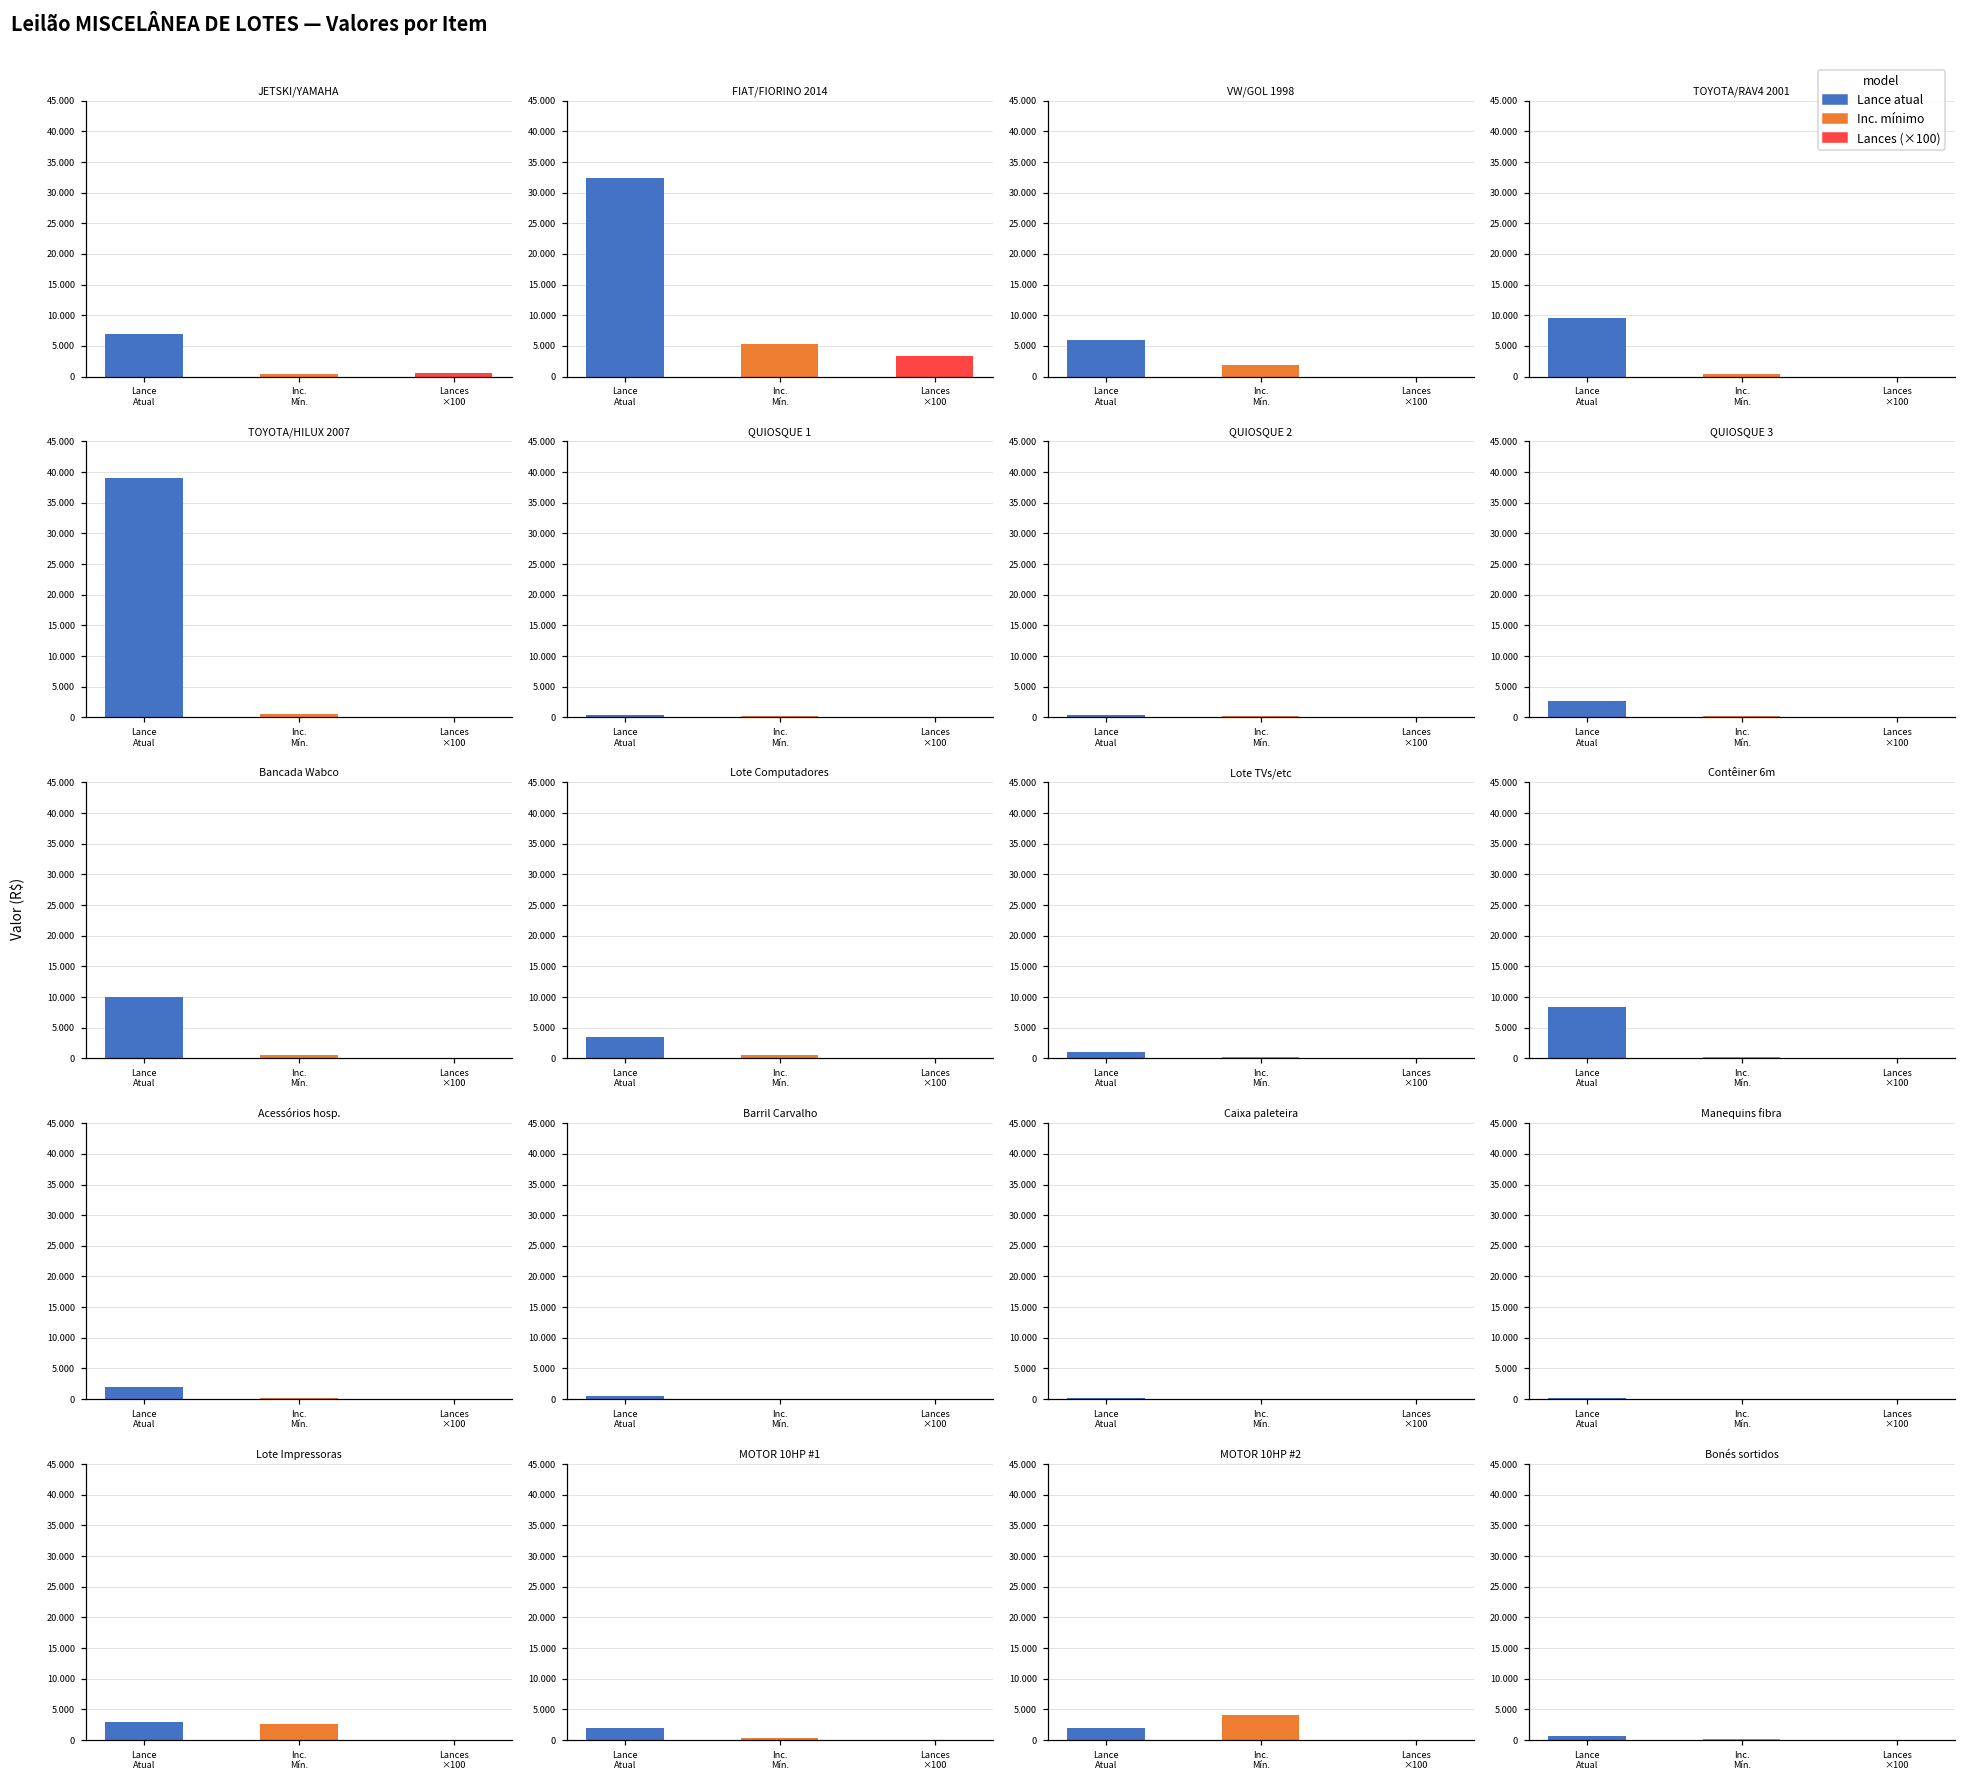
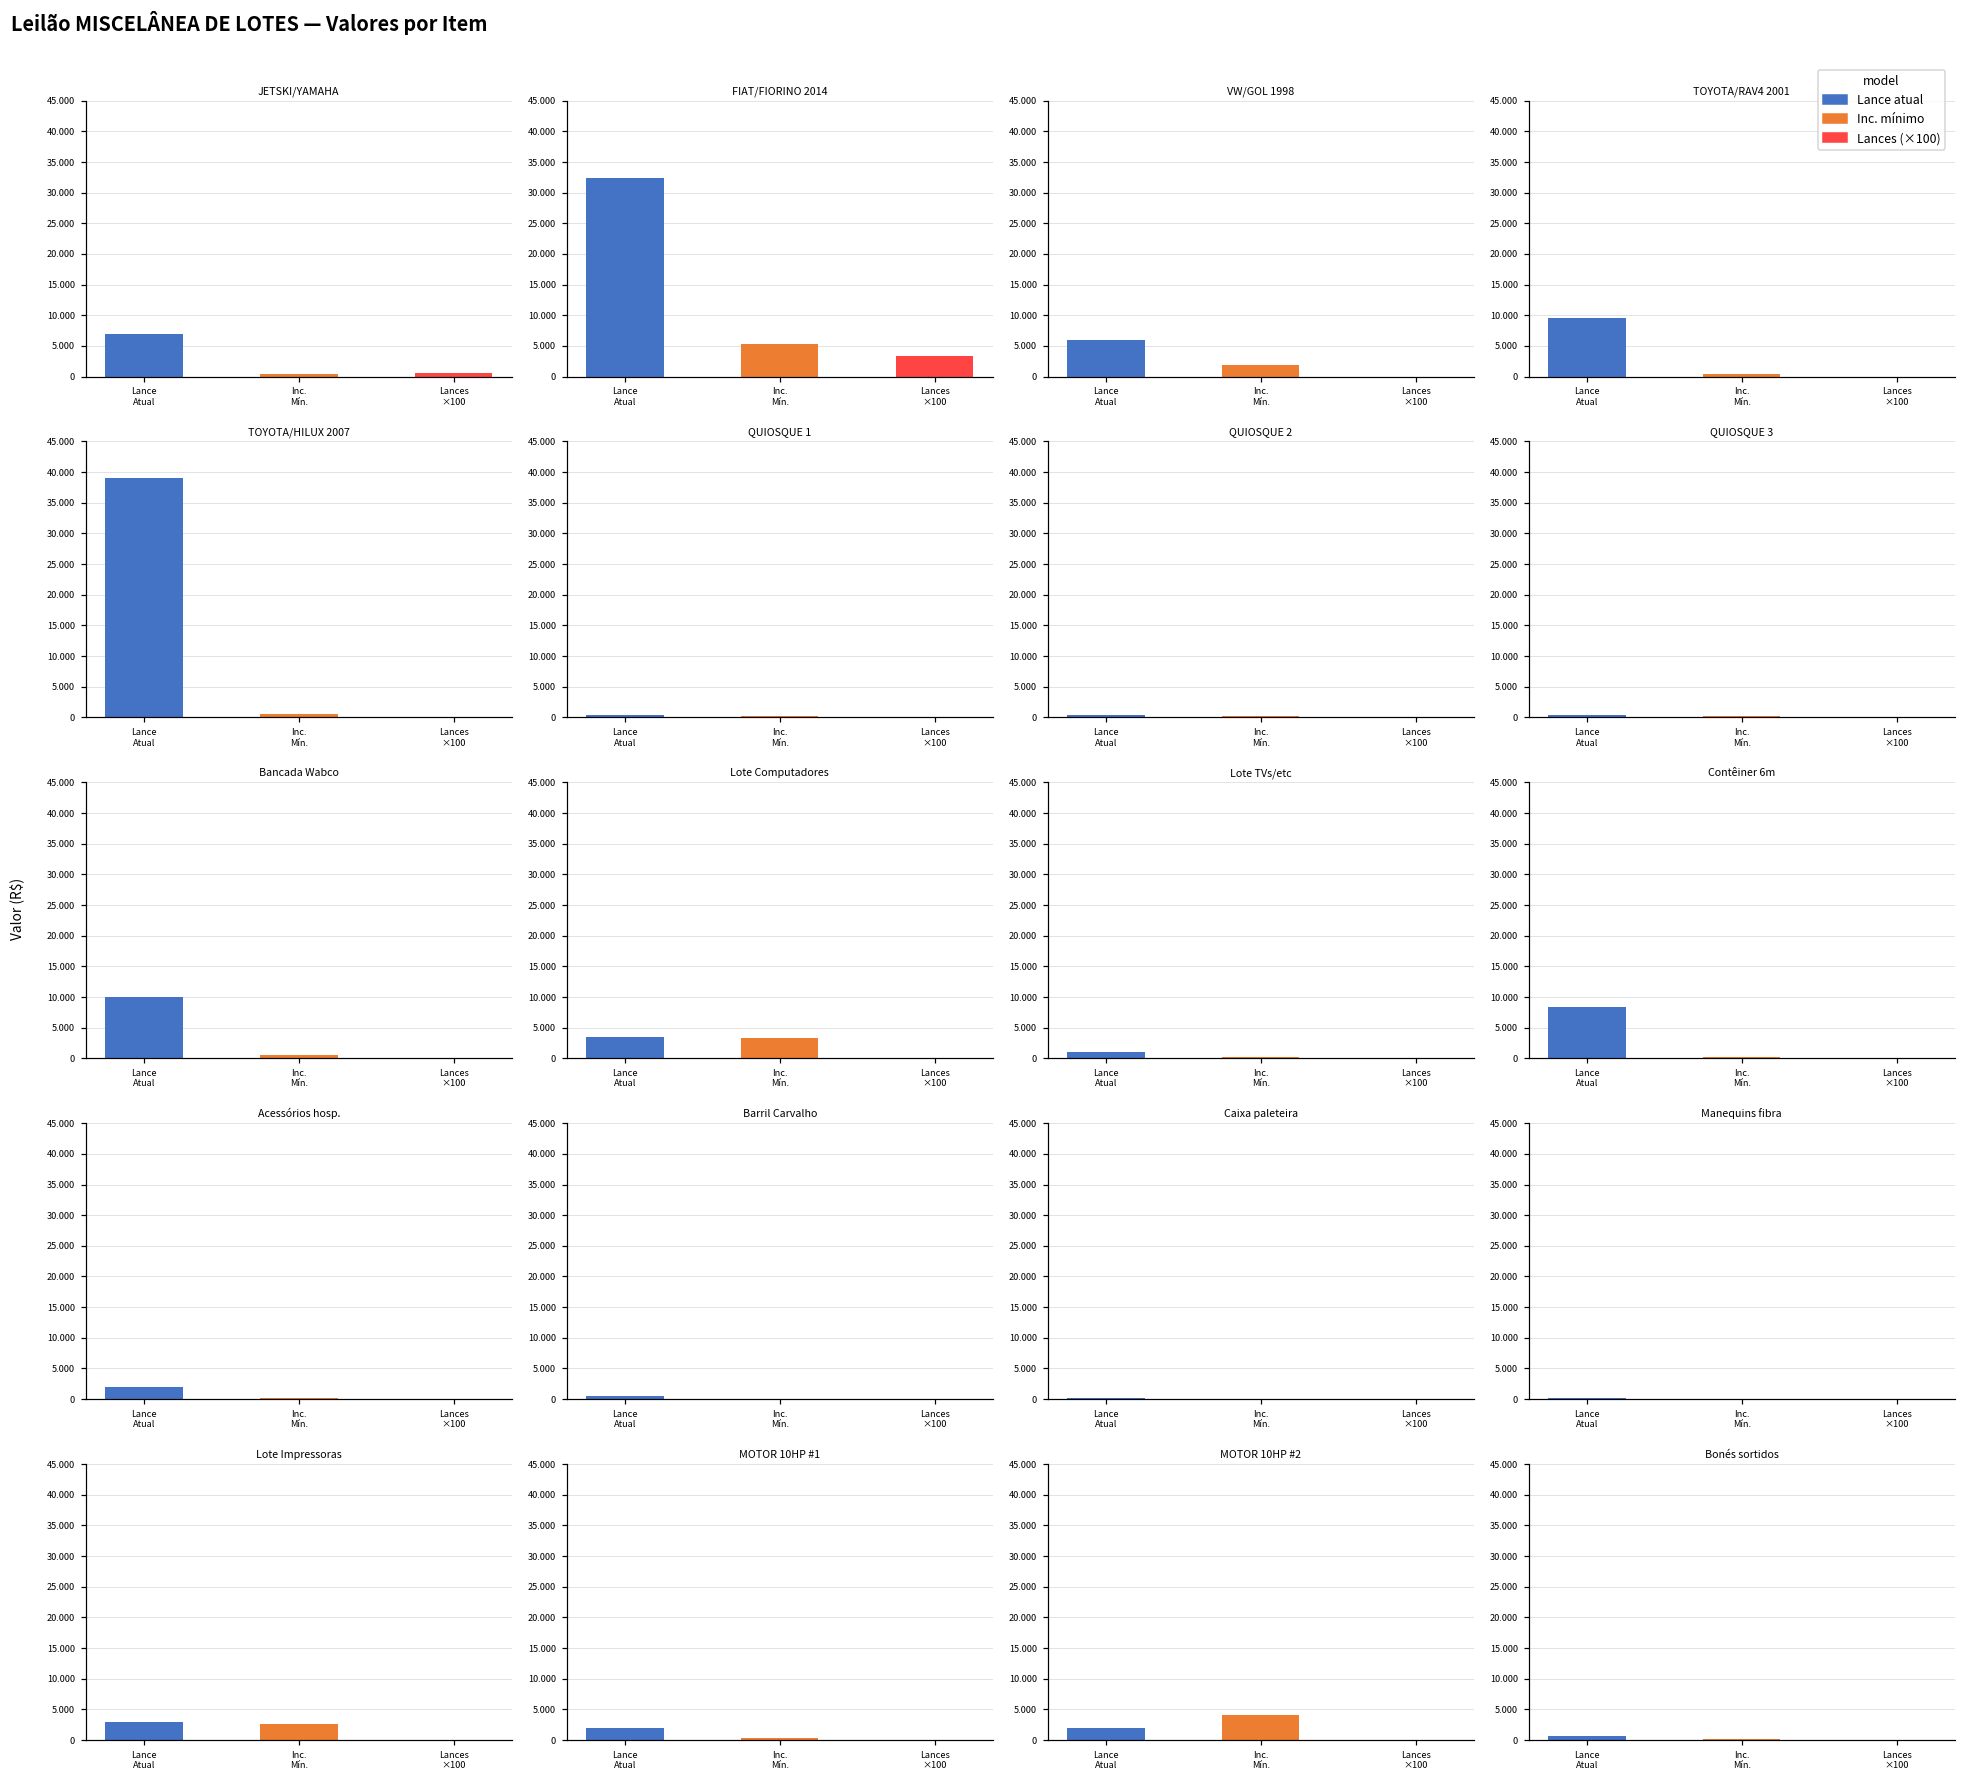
  {
    "JETSKI/YAMAHA": {
      "Lance Atual": 7,
      "Lances ×100": 1
    },
    "FIAT/FIORINO 2014": {
      "Lance Atual": 32,
      "Inc. Mín.": 5,
      "Lances ×100": 3
    },
    "VW/GOL 1998": {
      "Lance Atual": 6,
      "Inc. Mín.": 2,
      "Lances ×100": 0
    },
    "TOYOTA/RAV4 2001": {
      "Lance Atual": 10,
      "Lances ×100": 0
    },
    "TOYOTA/HILUX 2007": {
      "Lance Atual": 39,
      "Inc. Mín.": 1,
      "Lances ×100": 0
    },
    "QUIOSQUE 1": {
      "Lances ×100": 0
    },
    "QUIOSQUE 2": {
      "Lances ×100": 0
    },
    "QUIOSQUE 3": {
-     "Lance Atual": 3,
+     "Lance Atual": 0,
      "Lances ×100": 0
    },
    "Bancada Wabco": {
      "Lance Atual": 10,
      "Inc. Mín.": 1,
      "Lances ×100": 0
    },
    "Lote Computadores": {
      "Lance Atual": 4,
-     "Inc. Mín.": 1,
+     "Inc. Mín.": 3,
      "Lances ×100": 0
    },
    "Lote TVs/etc": {
      "Lance Atual": 1,
      "Lances ×100": 0
    },
    "Contêiner 6m": {
      "Lance Atual": 8,
      "Lances ×100": 0
    },
    "Acessórios hosp.": {
      "Lance Atual": 2,
      "Lances ×100": 0
    },
    "Barril Carvalho": {
      "Lance Atual": 1,
      "Lances ×100": 0
    },
    "Caixa paleteira": {
      "Lances ×100": 0
    },
    "Manequins fibra": {
      "Lances ×100": 0
    },
    "Lote Impressoras": {
      "Lance Atual": 3,
      "Inc. Mín.": 3,
      "Lances ×100": 0
    },
    "MOTOR 10HP #1": {
      "Lance Atual": 2,
      "Lances ×100": 0
    },
    "MOTOR 10HP #2": {
      "Lance Atual": 2,
      "Inc. Mín.": 4,
      "Lances ×100": 0
    },
    "Bonés sortidos": {
      "Lance Atual": 1,
      "Lances ×100": 0
    }
  }
